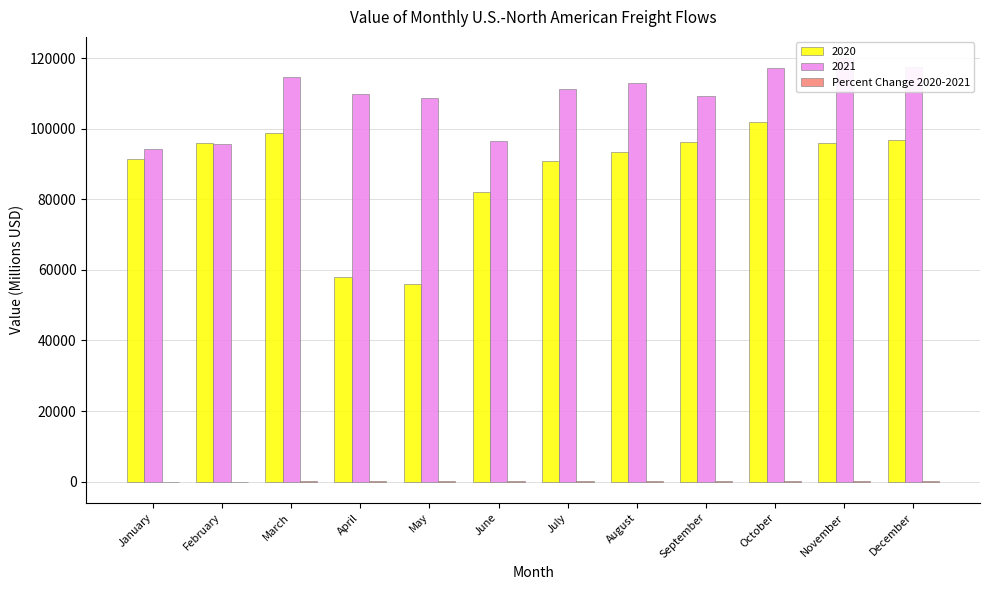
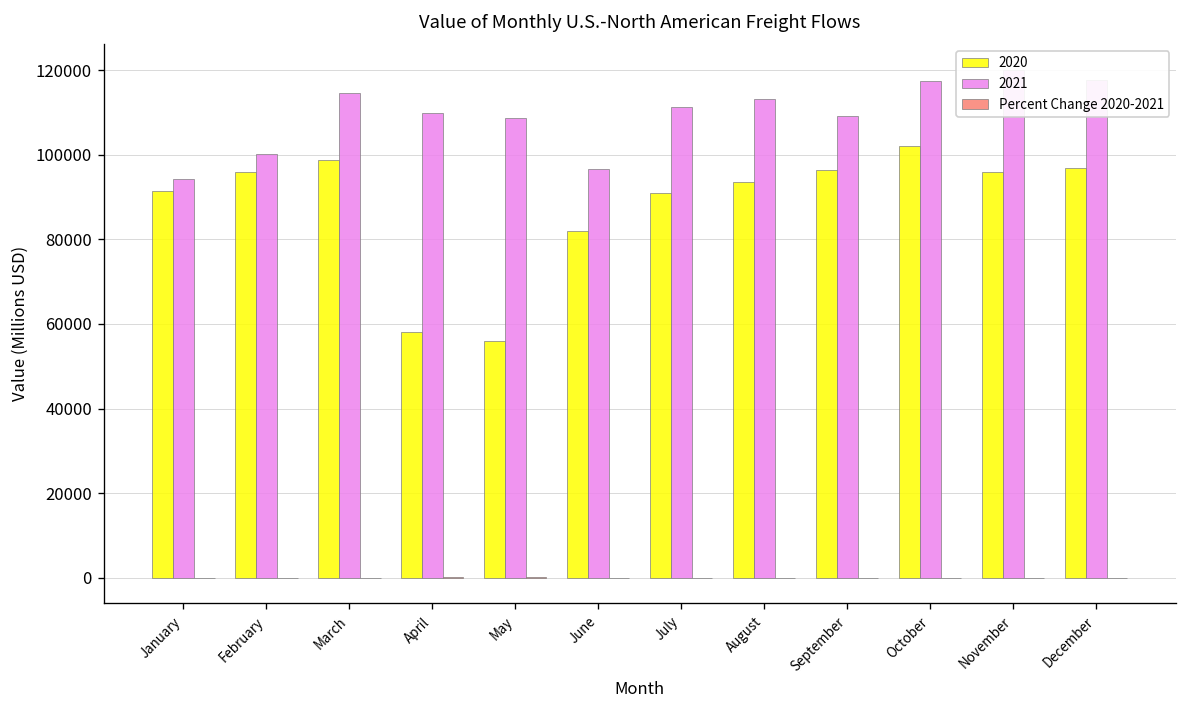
  {
    "2020": {
      "January": 92000,
      "February": 96000,
      "March": 99000,
      "April": 58000,
      "May": 56000,
      "June": 82000,
      "July": 91000,
      "August": 93000,
      "September": 96000,
      "October": 102000,
      "November": 96000,
      "December": 97000
    },
    "2021": {
      "January": 94000,
-     "February": 96000,
+     "February": 100000,
      "March": 115000,
      "April": 110000,
      "May": 109000,
      "June": 97000,
      "July": 111000,
      "August": 113000,
      "September": 109000,
      "October": 117000
    }
  }
